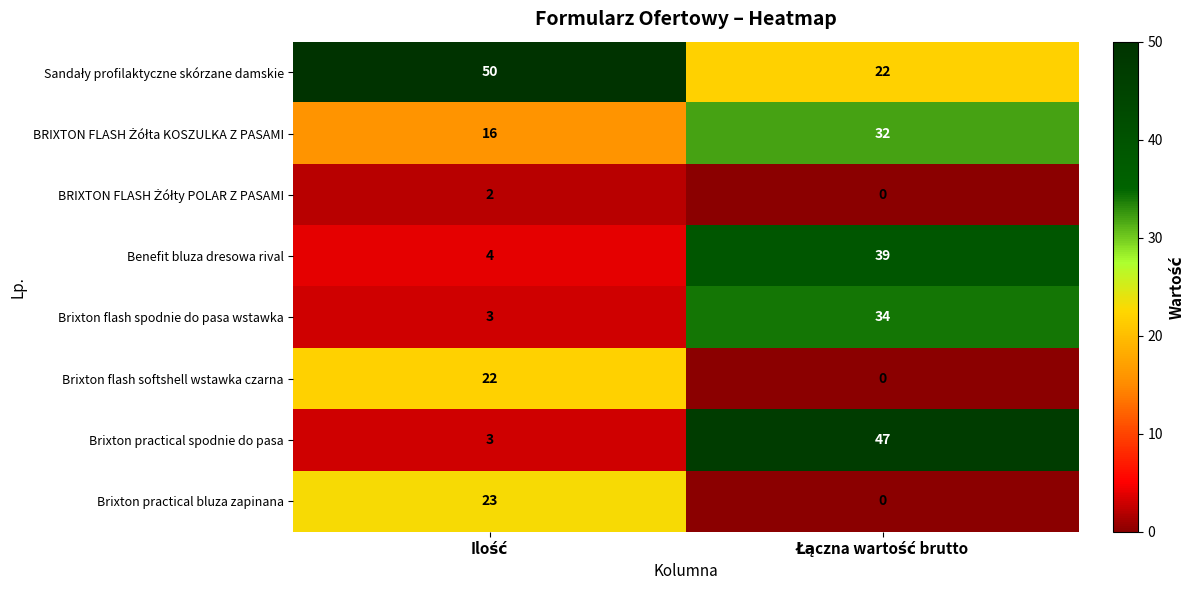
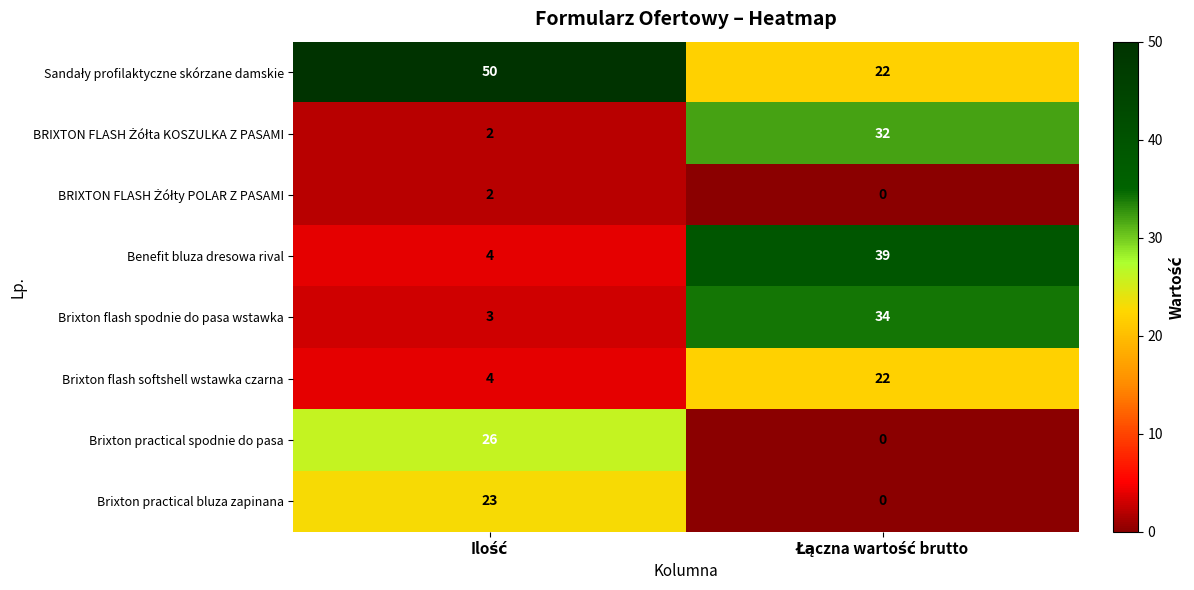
  {
    "Sandały profilaktyczne skórzane damskie": {
      "Ilość": 50,
      "Łączna wartość brutto": 22
    },
    "BRIXTON FLASH Żółta KOSZULKA Z PASAMI": {
-     "Ilość": 16,
+     "Ilość": 2,
      "Łączna wartość brutto": 32
    },
    "BRIXTON FLASH Żółty POLAR Z PASAMI": {
      "Ilość": 2,
      "Łączna wartość brutto": 0
    },
    "Benefit bluza dresowa rival": {
      "Ilość": 4,
      "Łączna wartość brutto": 39
    },
    "Brixton flash spodnie do pasa wstawka": {
      "Ilość": 3,
      "Łączna wartość brutto": 34
    },
    "Brixton flash softshell wstawka czarna": {
-     "Ilość": 22,
-     "Łączna wartość brutto": 0
+     "Ilość": 4,
+     "Łączna wartość brutto": 22
    },
    "Brixton practical spodnie do pasa": {
-     "Ilość": 3,
-     "Łączna wartość brutto": 47
+     "Ilość": 26,
+     "Łączna wartość brutto": 0
    },
    "Brixton practical bluza zapinana": {
      "Ilość": 23,
      "Łączna wartość brutto": 0
    }
  }
